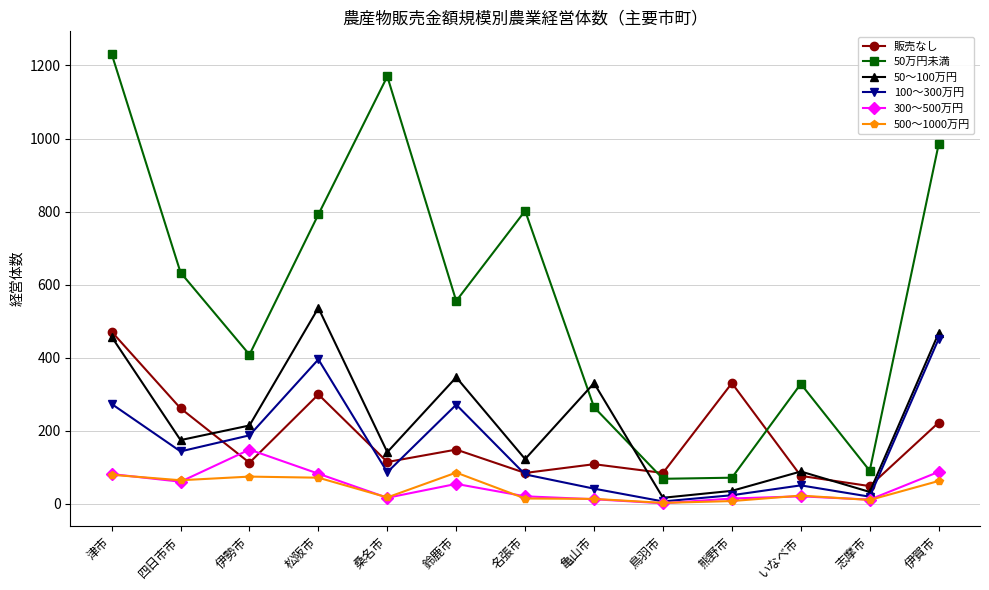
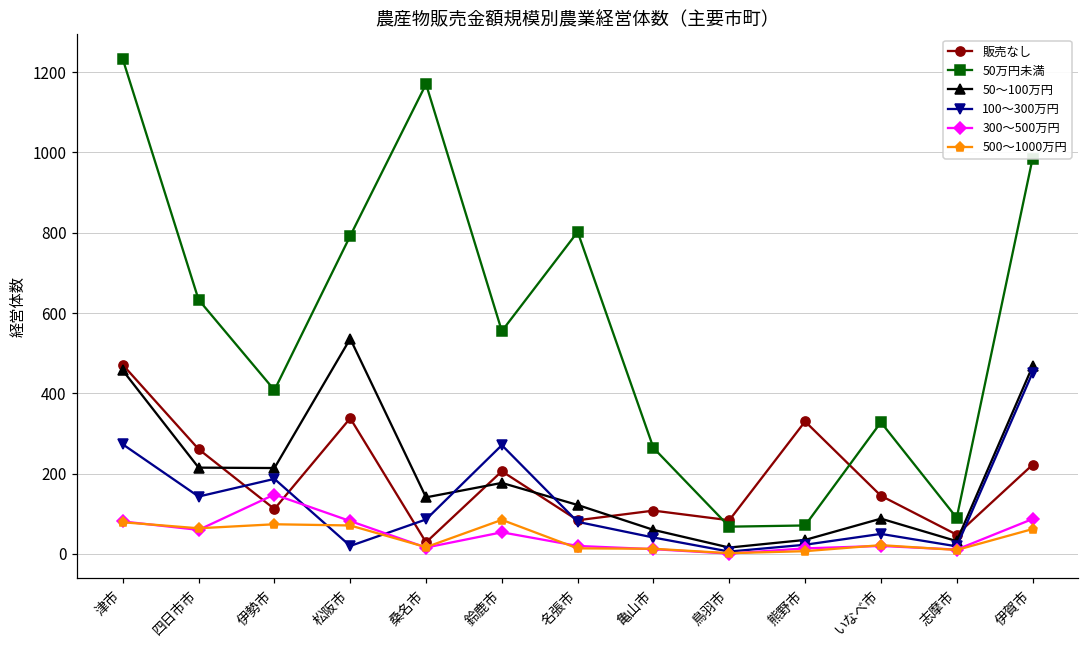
  {
    "販売なし": {
      "津市": 470,
      "四日市市": 260,
      "伊勢市": 110,
-     "松阪市": 300,
-     "桑名市": 110,
-     "鈴鹿市": 150,
+     "松阪市": 340,
+     "桑名市": 30,
+     "鈴鹿市": 210,
      "亀山市": 110,
      "鳥羽市": 80,
      "熊野市": 330,
-     "いなべ市": 80,
+     "いなべ市": 150,
      "志摩市": 50,
      "伊賀市": 220
    },
    "50万円未満": {
      "津市": 1230,
      "四日市市": 630,
      "伊勢市": 410,
      "松阪市": 790,
      "桑名市": 1170,
      "鈴鹿市": 560,
      "名張市": 800,
      "亀山市": 260,
      "鳥羽市": 70,
      "熊野市": 70,
      "いなべ市": 330,
      "志摩市": 90,
      "伊賀市": 980
    },
    "50～100万円": {
      "津市": 460,
-     "四日市市": 170,
+     "四日市市": 220,
      "伊勢市": 210,
      "松阪市": 540,
      "桑名市": 140,
-     "鈴鹿市": 350,
+     "鈴鹿市": 180,
      "名張市": 120,
-     "亀山市": 330,
+     "亀山市": 60,
      "鳥羽市": 20,
      "熊野市": 40,
      "いなべ市": 90,
      "志摩市": 30,
      "伊賀市": 470
    },
    "100～300万円": {
      "津市": 270,
      "四日市市": 140,
      "伊勢市": 190,
-     "松阪市": 400,
+     "松阪市": 20,
      "桑名市": 90,
      "鈴鹿市": 270,
      "亀山市": 40,
      "熊野市": 20,
      "いなべ市": 50,
      "志摩市": 20,
      "伊賀市": 450
    },
    "300～500万円": {
      "伊勢市": 150,
      "松阪市": 80,
      "鈴鹿市": 50,
      "熊野市": 10,
      "伊賀市": 90
    },
    "500～1000万円": {
      "伊勢市": 70,
      "松阪市": 70,
      "鈴鹿市": 90,
      "熊野市": 10,
      "伊賀市": 60
    }
  }
